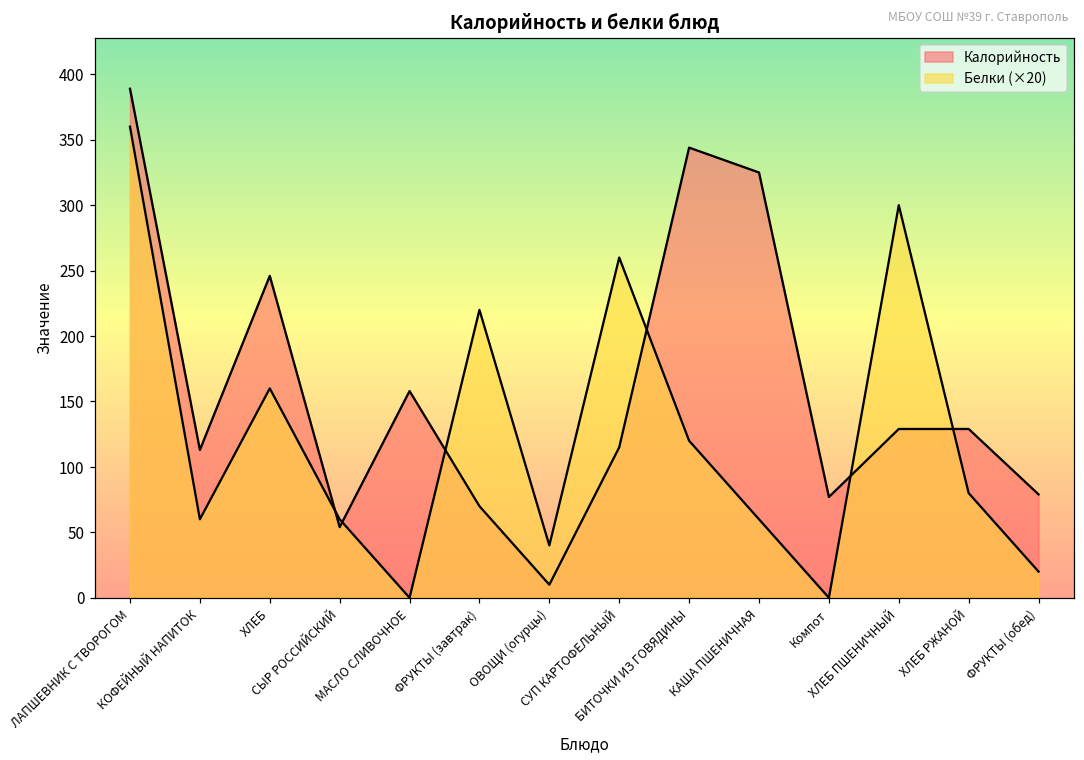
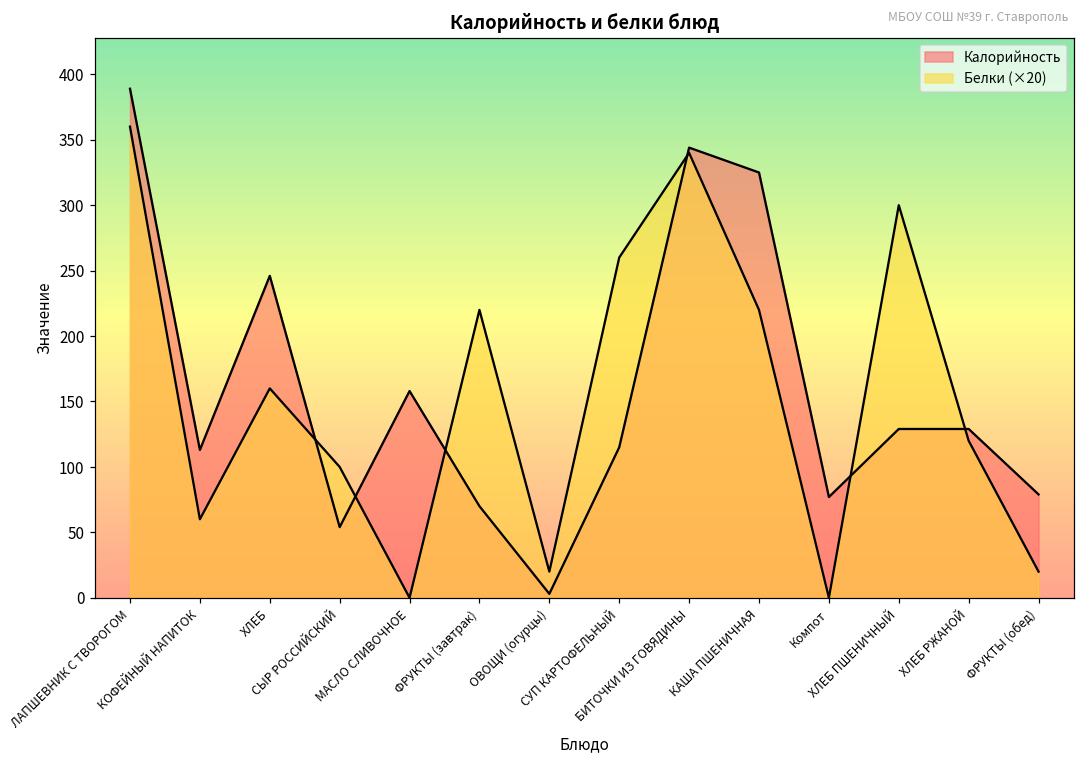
  {
    "Калорийность": {
      "ЛАПШЕВНИК С ТВОРОГОМ": 389,
      "КОФЕЙНЫЙ НАПИТОК": 113,
      "ХЛЕБ": 246,
      "СЫР РОССИЙСКИЙ": 54,
      "МАСЛО СЛИВОЧНОЕ": 158,
      "ФРУКТЫ (завтрак)": 70,
-     "ОВОЩИ (огурцы)": 10,
+     "ОВОЩИ (огурцы)": 3,
      "СУП КАРТОФЕЛЬНЫЙ": 115,
      "БИТОЧКИ ИЗ ГОВЯДИНЫ": 344,
      "КАША ПШЕНИЧНАЯ": 325,
      "Компот": 77,
      "ХЛЕБ ПШЕНИЧНЫЙ": 129,
      "ХЛЕБ РЖАНОЙ": 129,
      "ФРУКТЫ (обед)": 79
    },
    "Белки (×20)": {
      "ЛАПШЕВНИК С ТВОРОГОМ": 360,
      "КОФЕЙНЫЙ НАПИТОК": 60,
      "ХЛЕБ": 160,
-     "СЫР РОССИЙСКИЙ": 60,
+     "СЫР РОССИЙСКИЙ": 100,
      "МАСЛО СЛИВОЧНОЕ": 0,
      "ФРУКТЫ (завтрак)": 220,
-     "ОВОЩИ (огурцы)": 40,
+     "ОВОЩИ (огурцы)": 20,
      "СУП КАРТОФЕЛЬНЫЙ": 260,
-     "БИТОЧКИ ИЗ ГОВЯДИНЫ": 120,
-     "КАША ПШЕНИЧНАЯ": 60,
+     "БИТОЧКИ ИЗ ГОВЯДИНЫ": 340,
+     "КАША ПШЕНИЧНАЯ": 220,
      "Компот": 0,
      "ХЛЕБ ПШЕНИЧНЫЙ": 300,
-     "ХЛЕБ РЖАНОЙ": 80,
+     "ХЛЕБ РЖАНОЙ": 120,
      "ФРУКТЫ (обед)": 20
    }
  }
